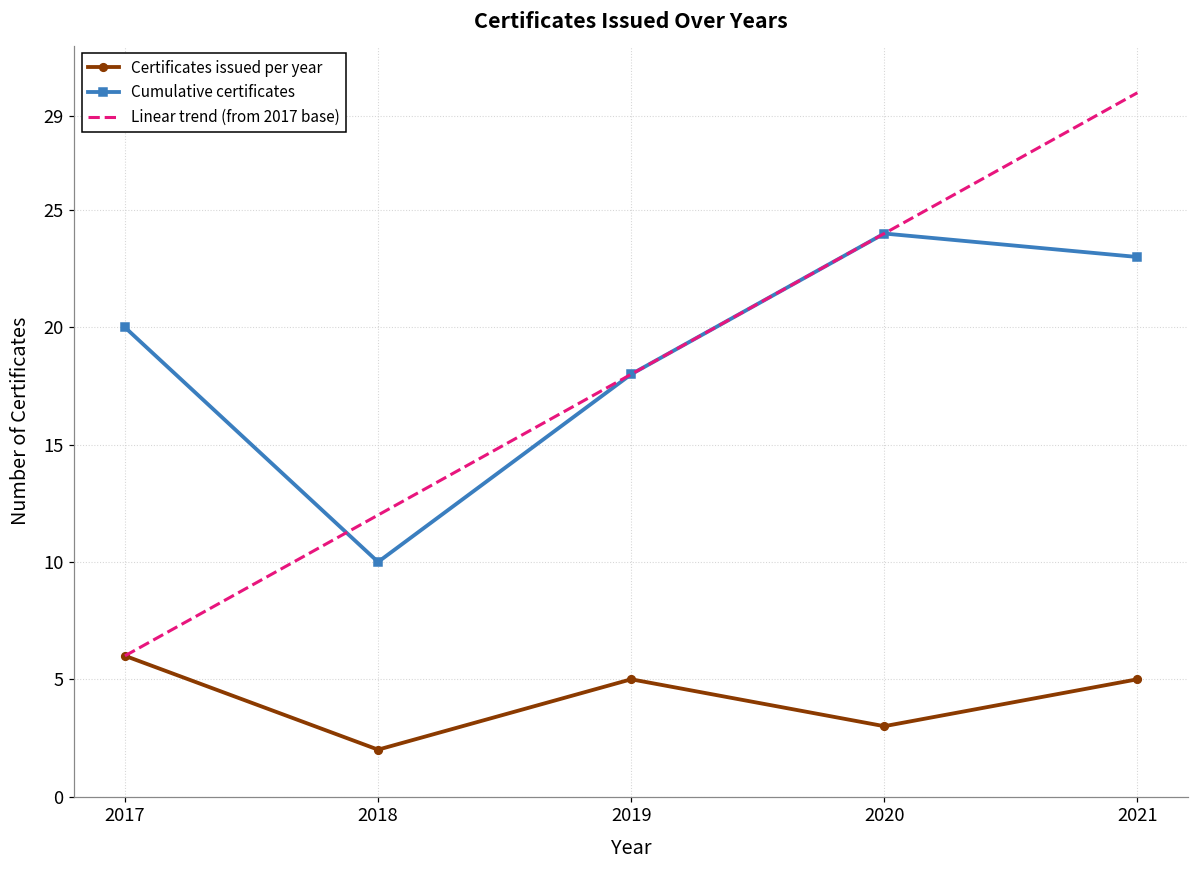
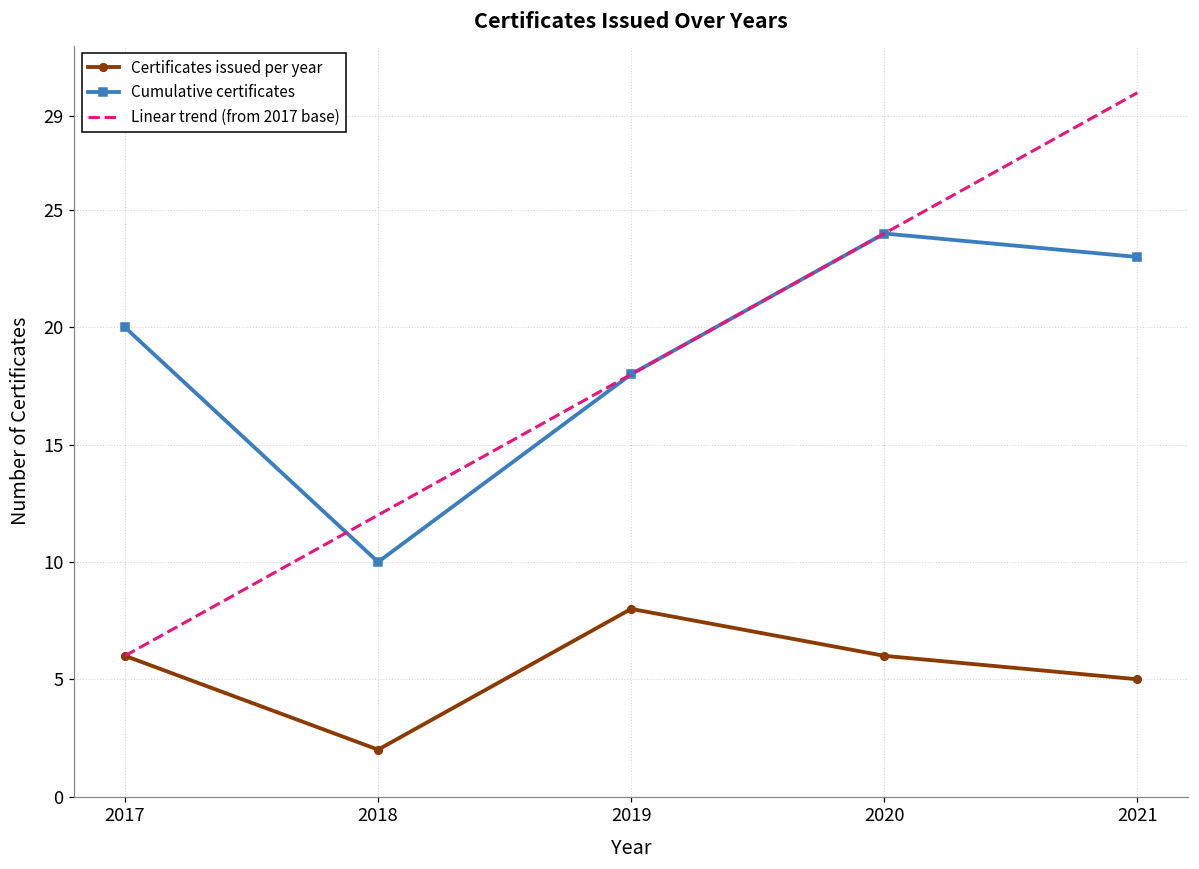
  {
    "Certificates issued per year": {
      "2018": 2,
-     "2019": 5,
-     "2020": 3,
+     "2019": 8,
+     "2020": 6,
      "2021": 5
    },
    "Cumulative certificates": {
      "2017": 20,
      "2018": 10,
      "2021": 23
    },
    "Linear trend (from 2017 base)": {
      "2018": 12,
      "2021": 30
    }
  }
